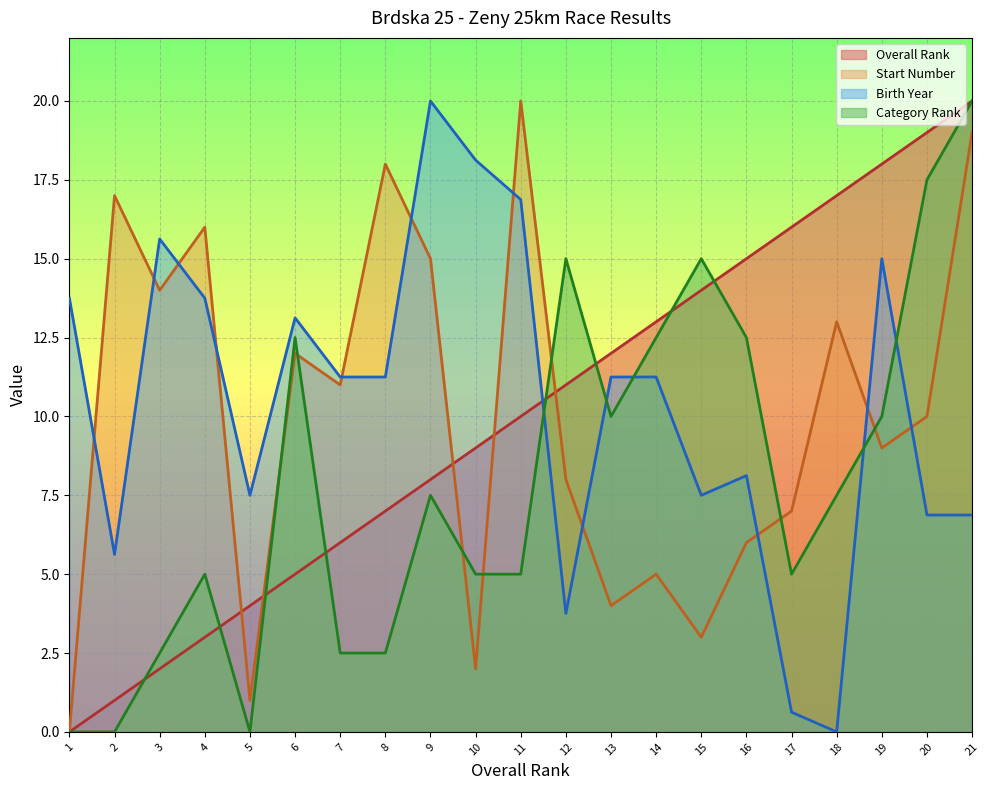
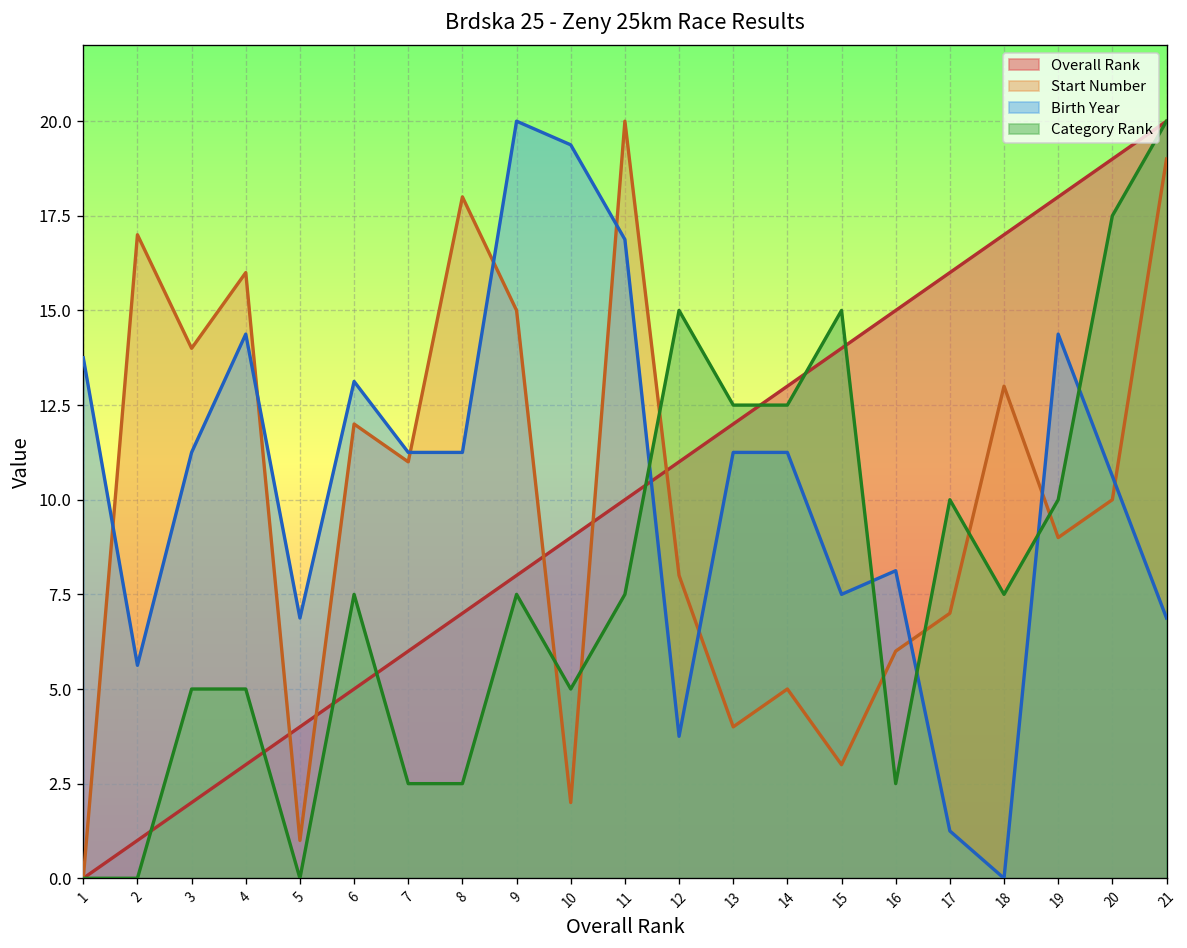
  {
    "Birth Year": {
      "1": 13.8,
      "2": 5.6,
-     "3": 15.6,
-     "4": 13.8,
-     "5": 7.5,
+     "3": 11.3,
+     "4": 14.4,
+     "5": 6.9,
      "6": 13.1,
      "7": 11.3,
      "8": 11.3,
      "9": 20.0,
-     "10": 18.1,
+     "10": 19.4,
      "11": 16.9,
      "12": 3.8,
      "13": 11.3,
      "14": 11.3,
      "15": 7.5,
      "16": 8.1,
-     "17": 0.6,
+     "17": 1.3,
      "18": 0.0,
-     "19": 15.0,
-     "20": 6.9,
+     "19": 14.4,
+     "20": 10.6,
      "21": 6.9
    },
    "Category Rank": {
      "2": 0.0,
-     "3": 2.5,
+     "3": 5.0,
      "4": 5.0,
      "5": 0.0,
-     "6": 12.5,
+     "6": 7.5,
      "7": 2.5,
      "8": 2.5,
      "9": 7.5,
      "10": 5.0,
-     "11": 5.0,
+     "11": 7.5,
      "12": 15.0,
-     "13": 10.0,
+     "13": 12.5,
      "14": 12.5,
      "15": 15.0,
-     "16": 12.5,
-     "17": 5.0,
+     "16": 2.5,
+     "17": 10.0,
      "18": 7.5,
      "19": 10.0,
      "20": 17.5
    }
  }
